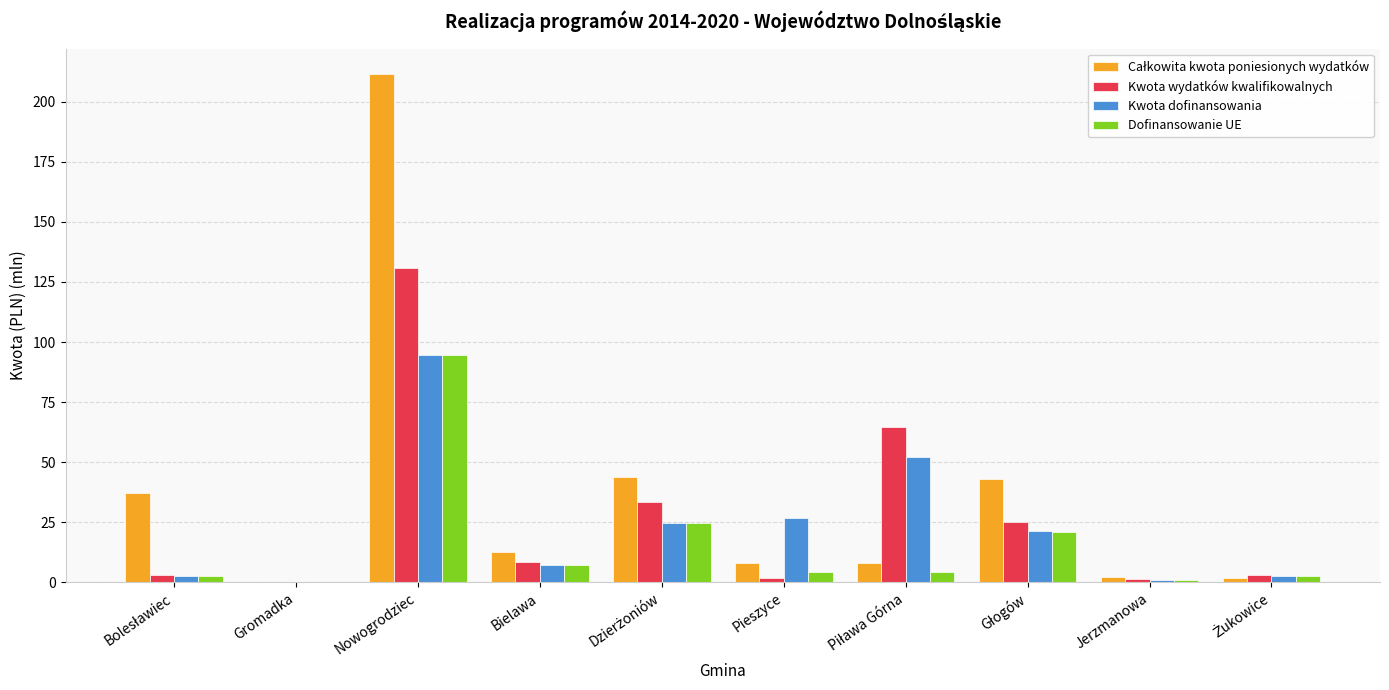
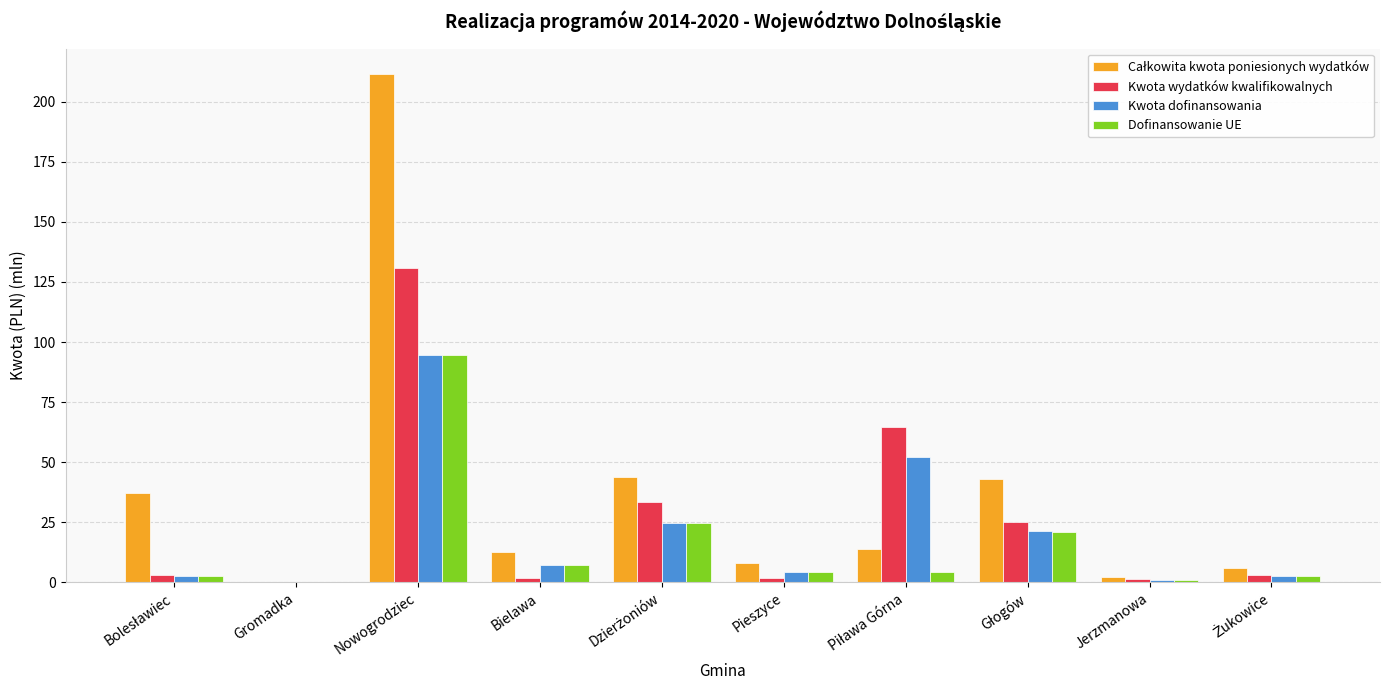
  {
    "Całkowita kwota poniesionych wydatków": {
      "Bolesławiec": 37,
      "Nowogrodziec": 212,
      "Bielawa": 13,
      "Dzierżoniów": 44,
      "Pieszyce": 8,
-     "Piława Górna": 8,
+     "Piława Górna": 14,
      "Głogów": 43,
      "Jerzmanowa": 2,
-     "Żukowice": 2
+     "Żukowice": 6
    },
    "Kwota wydatków kwalifikowalnych": {
      "Bolesławiec": 3,
      "Nowogrodziec": 131,
-     "Bielawa": 8,
+     "Bielawa": 2,
      "Dzierżoniów": 33,
      "Pieszyce": 2,
      "Piława Górna": 64,
      "Głogów": 25,
      "Jerzmanowa": 2,
      "Żukowice": 3
    },
    "Kwota dofinansowania": {
      "Bolesławiec": 3,
      "Nowogrodziec": 95,
      "Bielawa": 7,
      "Dzierżoniów": 25,
-     "Pieszyce": 27,
+     "Pieszyce": 4,
      "Piława Górna": 52,
      "Głogów": 21,
      "Jerzmanowa": 1,
      "Żukowice": 3
    },
    "Dofinansowanie UE": {
      "Bolesławiec": 3,
      "Nowogrodziec": 95,
      "Bielawa": 7,
      "Dzierżoniów": 25,
      "Pieszyce": 4,
      "Piława Górna": 4,
      "Głogów": 21,
      "Jerzmanowa": 1,
      "Żukowice": 3
    }
  }
